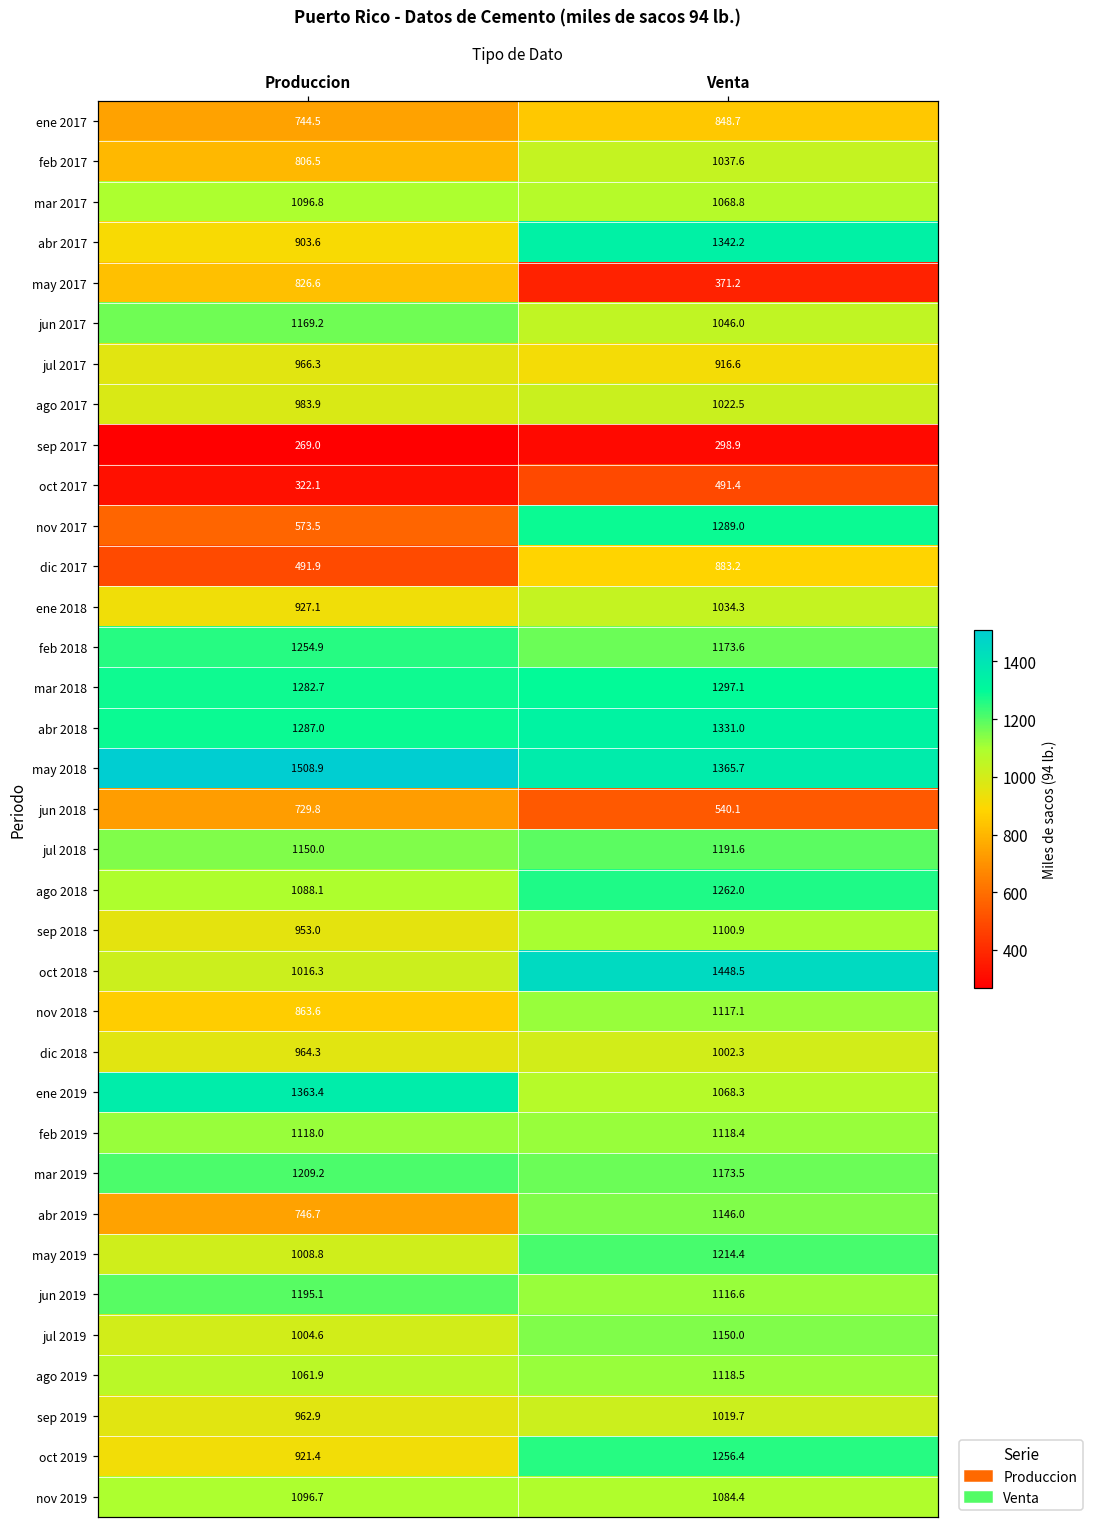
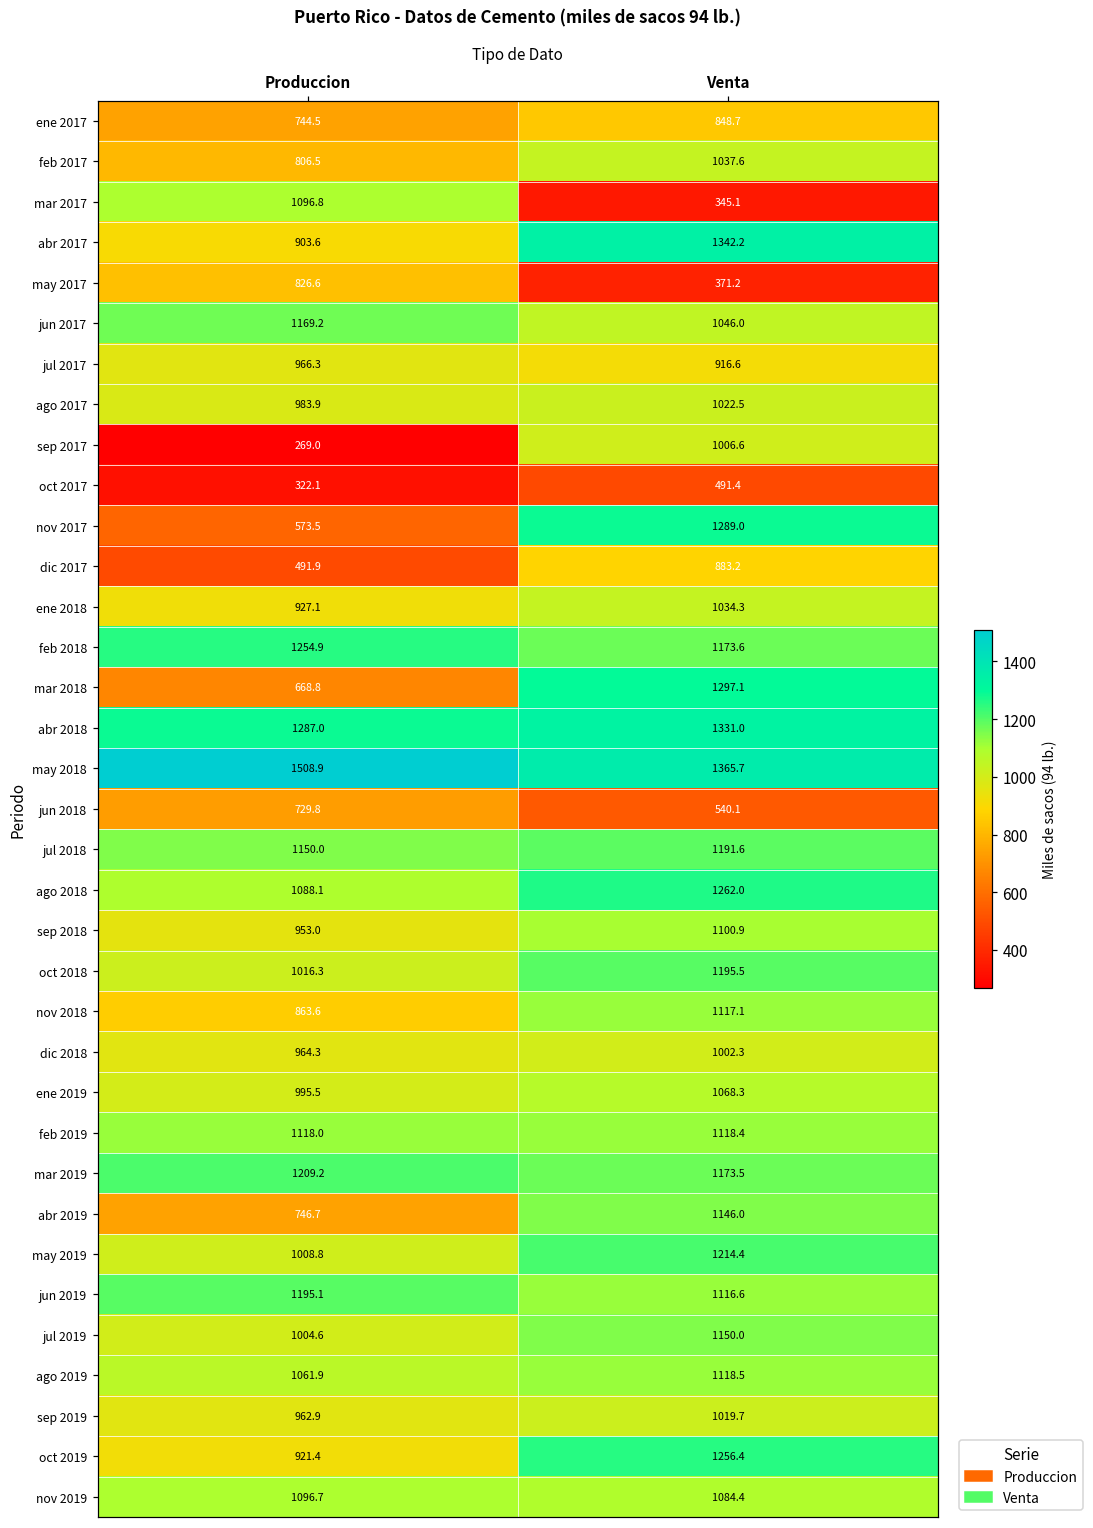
  {
    "ene 2017": {
      "Produccion": 744.5,
      "Venta": 848.7
    },
    "feb 2017": {
      "Produccion": 806.5,
      "Venta": 1037.6
    },
    "mar 2017": {
      "Produccion": 1096.8,
-     "Venta": 1068.8
+     "Venta": 345.1
    },
    "abr 2017": {
      "Produccion": 903.6,
      "Venta": 1342.2
    },
    "may 2017": {
      "Produccion": 826.6,
      "Venta": 371.2
    },
    "jun 2017": {
      "Produccion": 1169.2,
      "Venta": 1046.0
    },
    "jul 2017": {
      "Produccion": 966.3,
      "Venta": 916.6
    },
    "ago 2017": {
      "Produccion": 983.9,
      "Venta": 1022.5
    },
    "sep 2017": {
      "Produccion": 269.0,
-     "Venta": 298.9
+     "Venta": 1006.6
    },
    "oct 2017": {
      "Produccion": 322.1,
      "Venta": 491.4
    },
    "nov 2017": {
      "Produccion": 573.5,
      "Venta": 1289.0
    },
    "dic 2017": {
      "Produccion": 491.9,
      "Venta": 883.2
    },
    "ene 2018": {
      "Produccion": 927.1,
      "Venta": 1034.3
    },
    "feb 2018": {
      "Produccion": 1254.9,
      "Venta": 1173.6
    },
    "mar 2018": {
-     "Produccion": 1282.7,
+     "Produccion": 668.8,
      "Venta": 1297.1
    },
    "abr 2018": {
      "Produccion": 1287.0,
      "Venta": 1331.0
    },
    "may 2018": {
      "Produccion": 1508.9,
      "Venta": 1365.7
    },
    "jun 2018": {
      "Produccion": 729.8,
      "Venta": 540.1
    },
    "jul 2018": {
      "Produccion": 1150.0,
      "Venta": 1191.6
    },
    "ago 2018": {
      "Produccion": 1088.1,
      "Venta": 1262.0
    },
    "sep 2018": {
      "Produccion": 953.0,
      "Venta": 1100.9
    },
    "oct 2018": {
      "Produccion": 1016.3,
-     "Venta": 1448.5
+     "Venta": 1195.5
    },
    "nov 2018": {
      "Produccion": 863.6,
      "Venta": 1117.1
    },
    "dic 2018": {
      "Produccion": 964.3,
      "Venta": 1002.3
    },
    "ene 2019": {
-     "Produccion": 1363.4,
+     "Produccion": 995.5,
      "Venta": 1068.3
    },
    "feb 2019": {
      "Produccion": 1118.0,
      "Venta": 1118.4
    },
    "mar 2019": {
      "Produccion": 1209.2,
      "Venta": 1173.5
    },
    "abr 2019": {
      "Produccion": 746.7,
      "Venta": 1146.0
    },
    "may 2019": {
      "Produccion": 1008.8,
      "Venta": 1214.4
    },
    "jun 2019": {
      "Produccion": 1195.1,
      "Venta": 1116.6
    },
    "jul 2019": {
      "Produccion": 1004.6,
      "Venta": 1150.0
    },
    "ago 2019": {
      "Produccion": 1061.9,
      "Venta": 1118.5
    },
    "sep 2019": {
      "Produccion": 962.9,
      "Venta": 1019.7
    },
    "oct 2019": {
      "Produccion": 921.4,
      "Venta": 1256.4
    },
    "nov 2019": {
      "Produccion": 1096.7,
      "Venta": 1084.4
    }
  }
